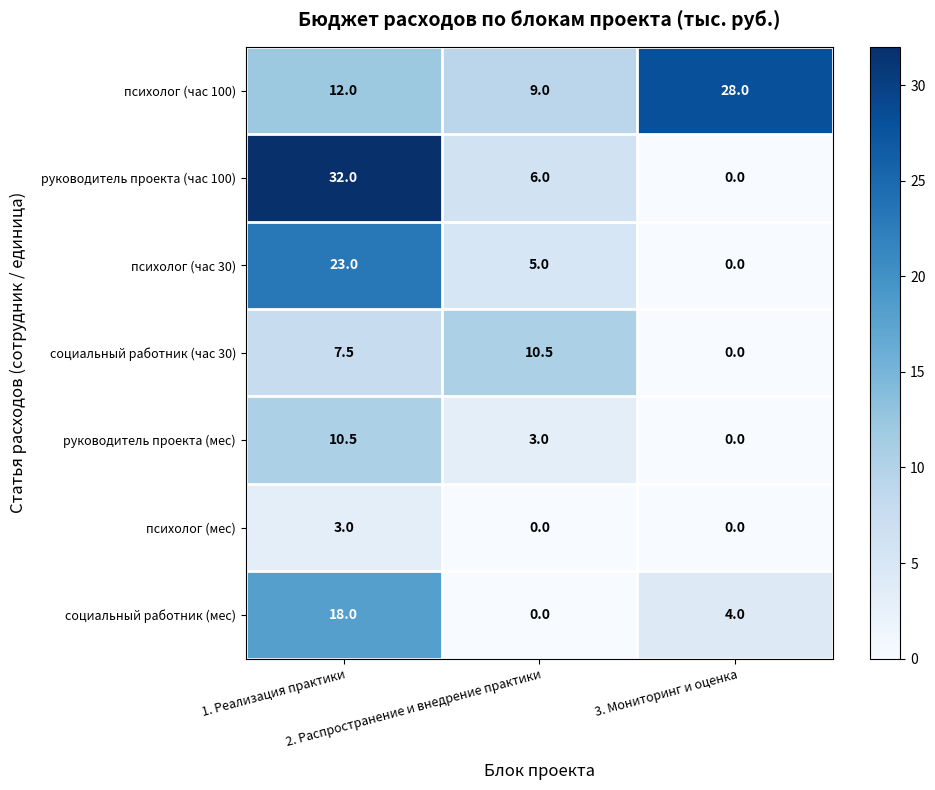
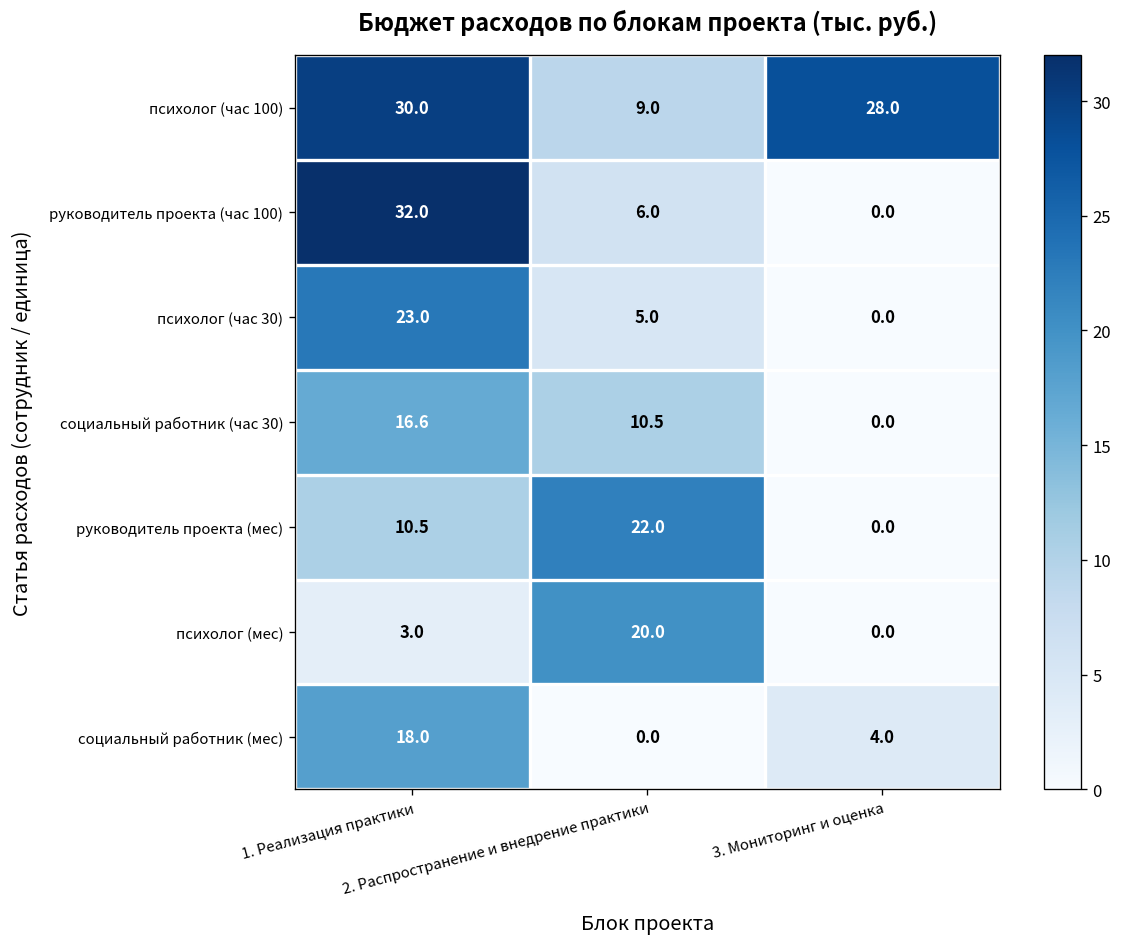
  {
    "психолог (час 100)": {
-     "1. Реализация практики": 12.0,
+     "1. Реализация практики": 30.0,
      "2. Распространение и внедрение практики": 9.0,
      "3. Мониторинг и оценка": 28.0
    },
    "руководитель проекта (час 100)": {
      "1. Реализация практики": 32.0,
      "2. Распространение и внедрение практики": 6.0,
      "3. Мониторинг и оценка": 0.0
    },
    "психолог (час 30)": {
      "1. Реализация практики": 23.0,
      "2. Распространение и внедрение практики": 5.0,
      "3. Мониторинг и оценка": 0.0
    },
    "социальный работник (час 30)": {
-     "1. Реализация практики": 7.5,
+     "1. Реализация практики": 16.6,
      "2. Распространение и внедрение практики": 10.5,
      "3. Мониторинг и оценка": 0.0
    },
    "руководитель проекта (мес)": {
      "1. Реализация практики": 10.5,
-     "2. Распространение и внедрение практики": 3.0,
+     "2. Распространение и внедрение практики": 22.0,
      "3. Мониторинг и оценка": 0.0
    },
    "психолог (мес)": {
      "1. Реализация практики": 3.0,
-     "2. Распространение и внедрение практики": 0.0,
+     "2. Распространение и внедрение практики": 20.0,
      "3. Мониторинг и оценка": 0.0
    },
    "социальный работник (мес)": {
      "1. Реализация практики": 18.0,
      "2. Распространение и внедрение практики": 0.0,
      "3. Мониторинг и оценка": 4.0
    }
  }
